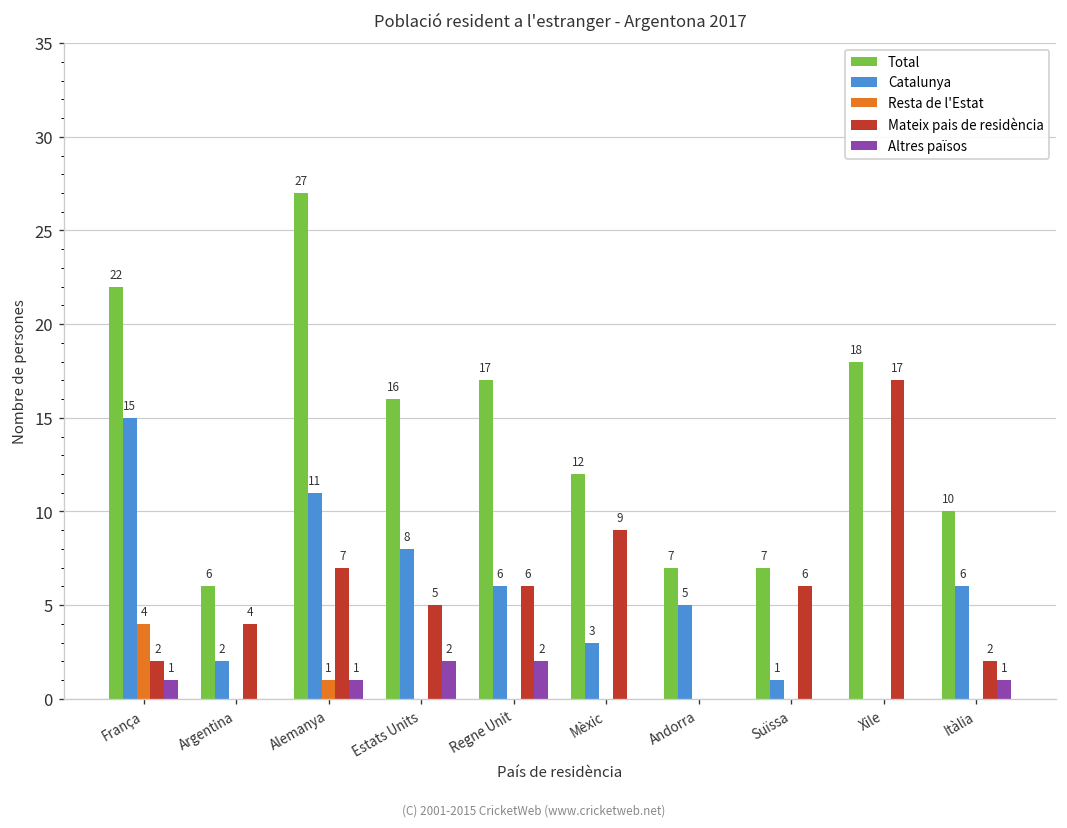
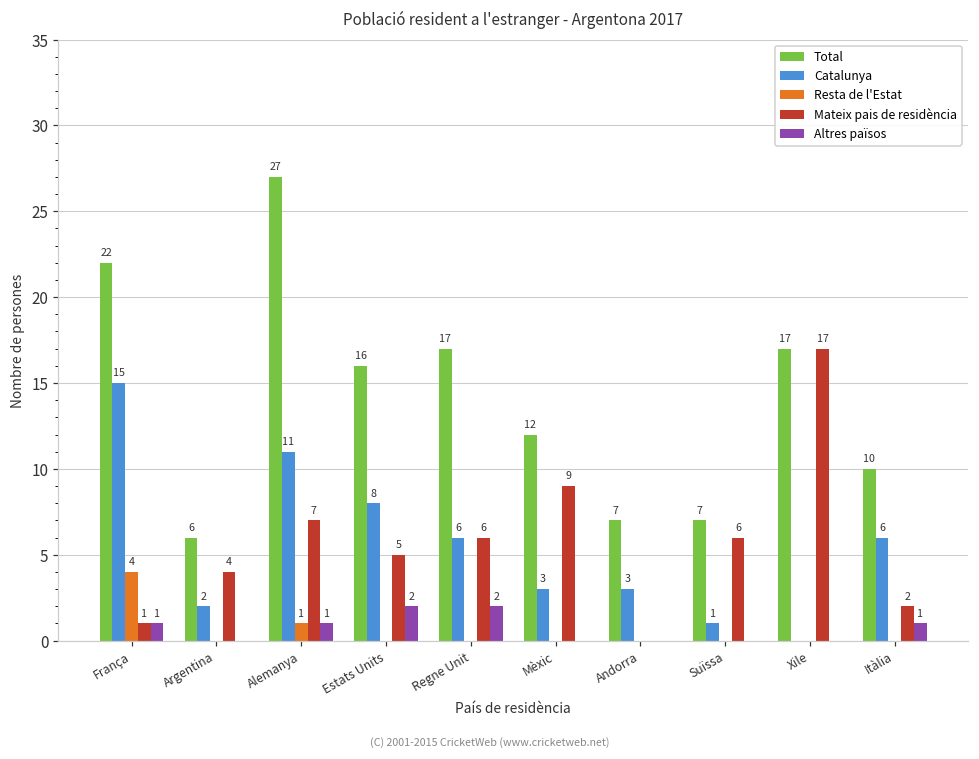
  {
    "Total": {
      "França": 22,
      "Argentina": 6,
      "Alemanya": 27,
      "Estats Units": 16,
      "Regne Unit": 17,
      "Mèxic": 12,
      "Andorra": 7,
      "Suïssa": 7,
-     "Xile": 18,
+     "Xile": 17,
      "Itàlia": 10
    },
    "Catalunya": {
      "França": 15,
      "Argentina": 2,
      "Alemanya": 11,
      "Estats Units": 8,
      "Regne Unit": 6,
      "Mèxic": 3,
-     "Andorra": 5,
+     "Andorra": 3,
      "Suïssa": 1,
      "Itàlia": 6
    },
    "Resta de l'Estat": {
      "França": 4,
      "Alemanya": 1
    },
    "Mateix pais de residència": {
-     "França": 2,
+     "França": 1,
      "Argentina": 4,
      "Alemanya": 7,
      "Estats Units": 5,
      "Regne Unit": 6,
      "Mèxic": 9,
      "Suïssa": 6,
      "Xile": 17,
      "Itàlia": 2
    },
    "Altres països": {
      "França": 1,
      "Alemanya": 1,
      "Estats Units": 2,
      "Regne Unit": 2,
      "Itàlia": 1
    }
  }
